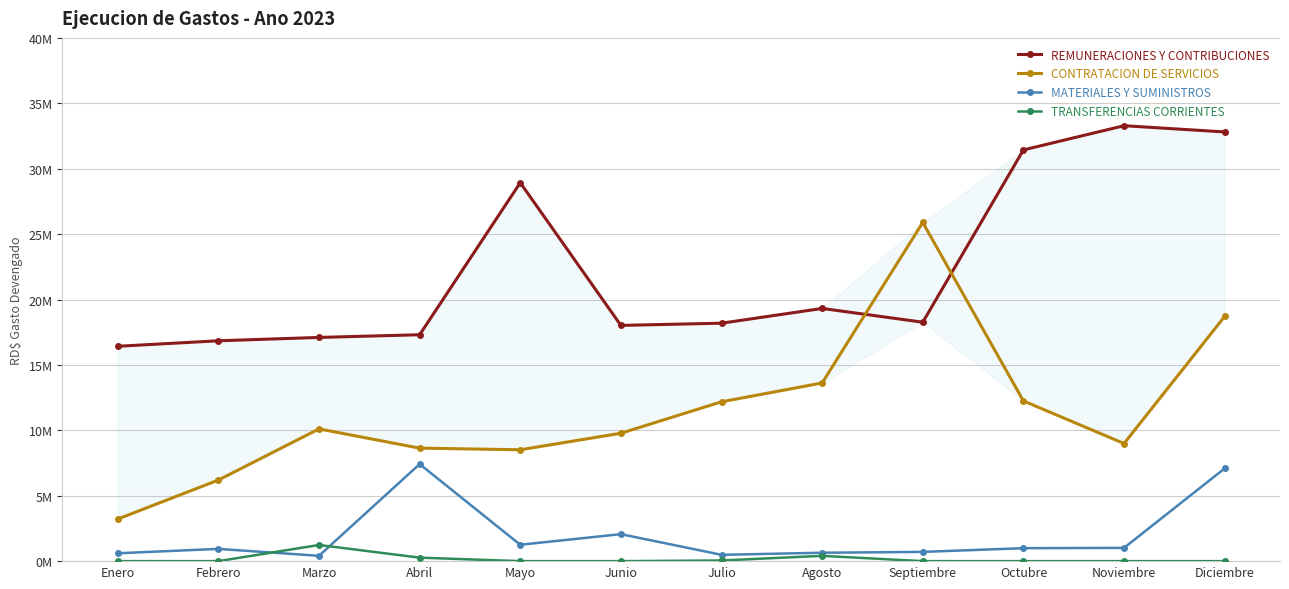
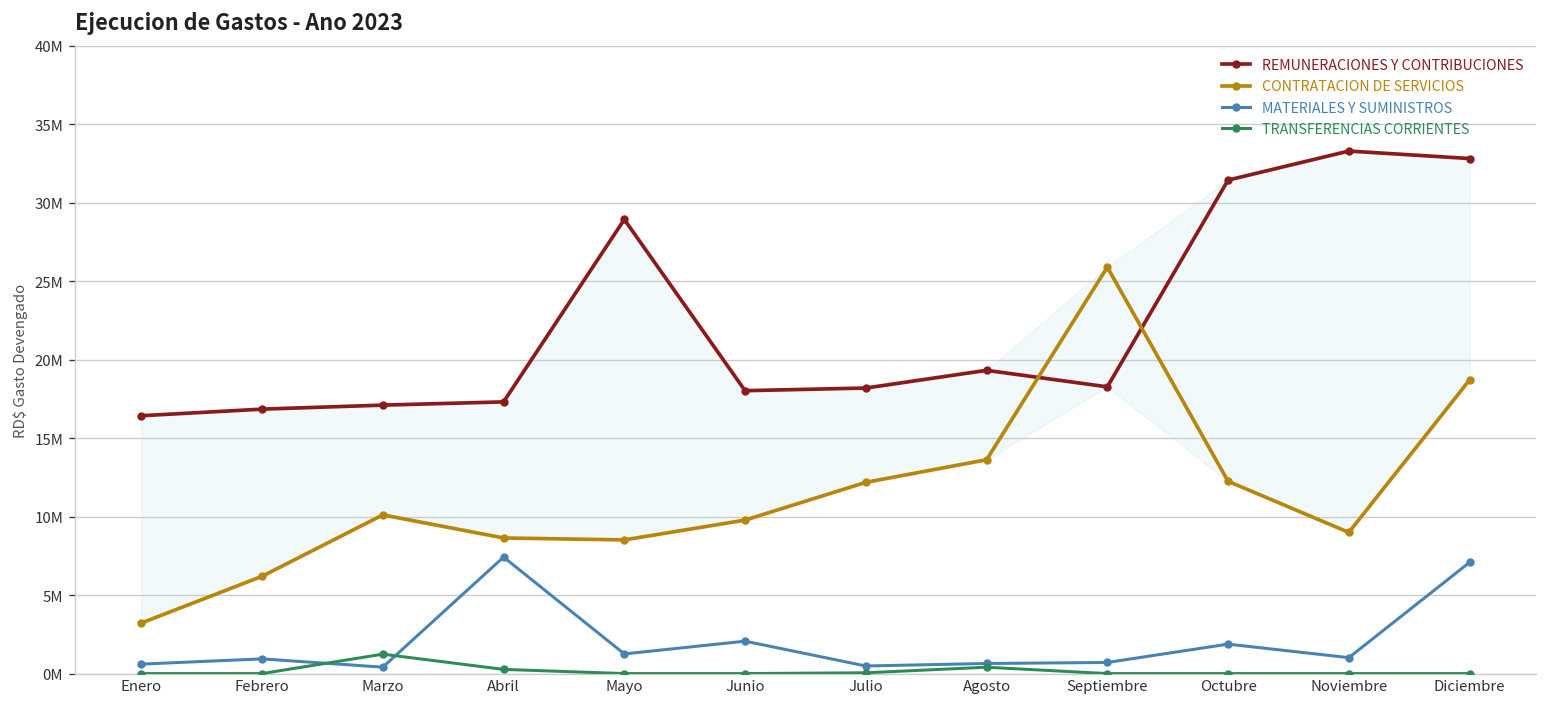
  {
    "REMUNERACIONES Y CONTRIBUCIONES": {
      "Septiembre": 18300000
    },
    "CONTRATACION DE SERVICIOS": {
      "Enero": 3200000,
      "Febrero": 6200000,
      "Marzo": 10100000,
      "Abril": 8600000,
      "Mayo": 8500000,
      "Junio": 9800000,
      "Julio": 12200000,
      "Agosto": 13600000,
      "Octubre": 12200000,
      "Noviembre": 9000000,
      "Diciembre": 18700000
    },
    "MATERIALES Y SUMINISTROS": {
      "Enero": 600000,
      "Febrero": 900000,
      "Marzo": 400000,
      "Abril": 7400000,
      "Mayo": 1300000,
      "Junio": 2100000,
      "Julio": 500000,
      "Agosto": 600000,
      "Septiembre": 700000,
-     "Octubre": 1000000,
+     "Octubre": 1900000,
      "Noviembre": 1000000,
      "Diciembre": 7100000
    },
    "TRANSFERENCIAS CORRIENTES": {
      "Enero": 0,
      "Febrero": 0,
      "Marzo": 1200000,
      "Abril": 300000,
      "Mayo": 0,
      "Junio": 0,
      "Julio": 100000,
      "Agosto": 400000,
      "Septiembre": 0,
      "Octubre": 0,
      "Noviembre": 0,
      "Diciembre": 0
    }
  }
